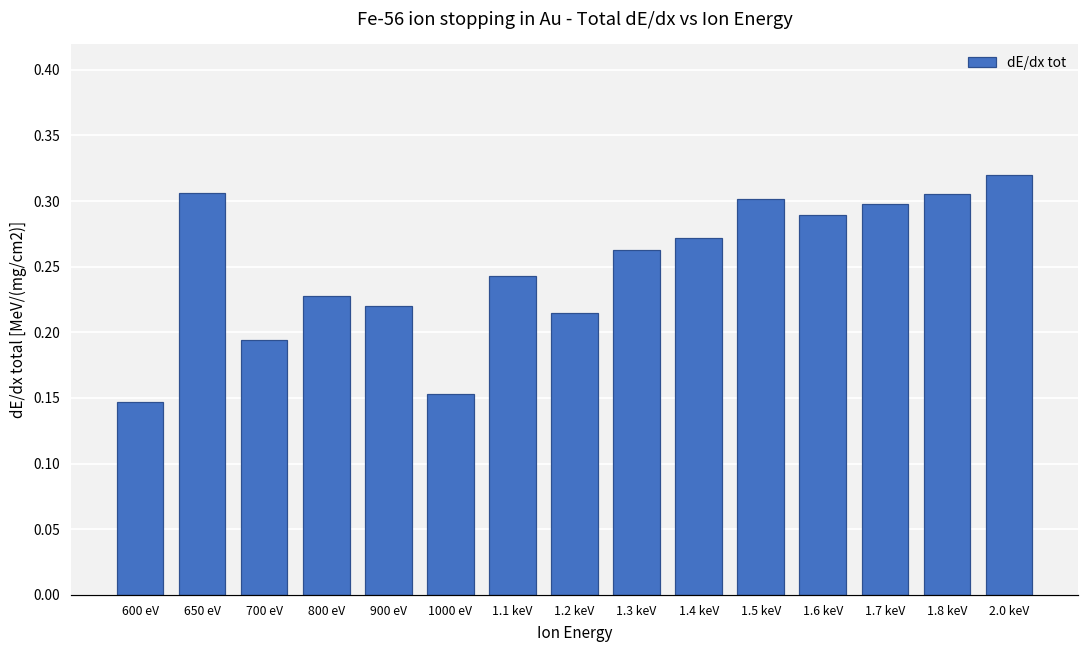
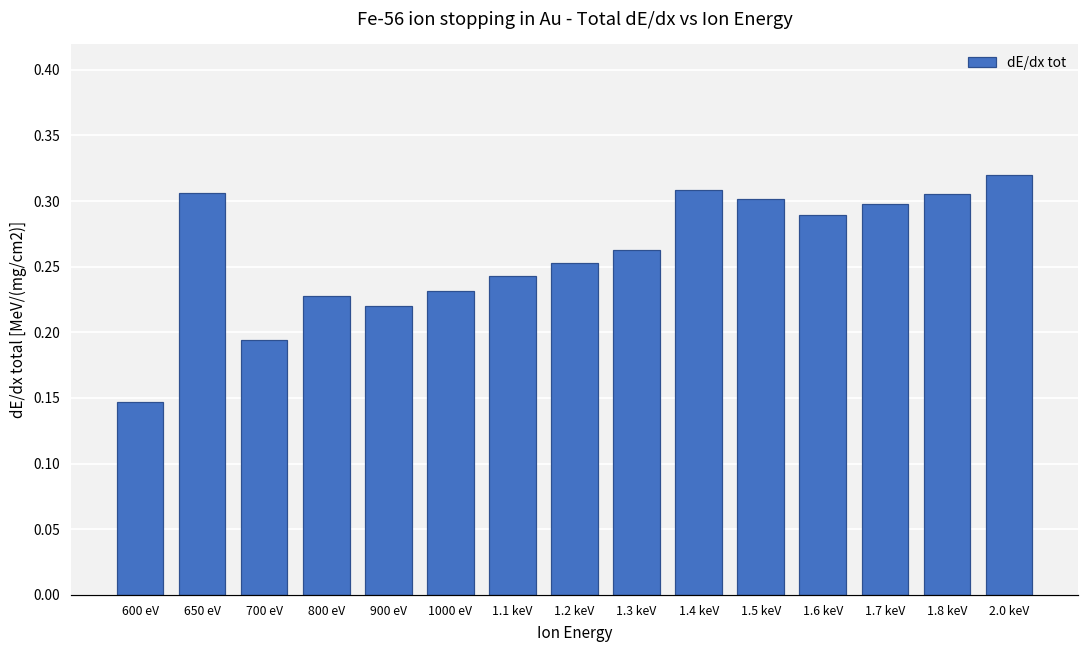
  {
    "600 eV": 0.147,
    "650 eV": 0.306,
    "700 eV": 0.194,
    "800 eV": 0.228,
    "900 eV": 0.220,
-   "1000 eV": 0.153,
+   "1000 eV": 0.232,
    "1.1 keV": 0.243,
-   "1.2 keV": 0.215,
+   "1.2 keV": 0.253,
    "1.3 keV": 0.263,
-   "1.4 keV": 0.272,
+   "1.4 keV": 0.308,
    "1.5 keV": 0.301,
    "1.6 keV": 0.289,
    "1.7 keV": 0.298,
    "1.8 keV": 0.305,
    "2.0 keV": 0.320
  }
